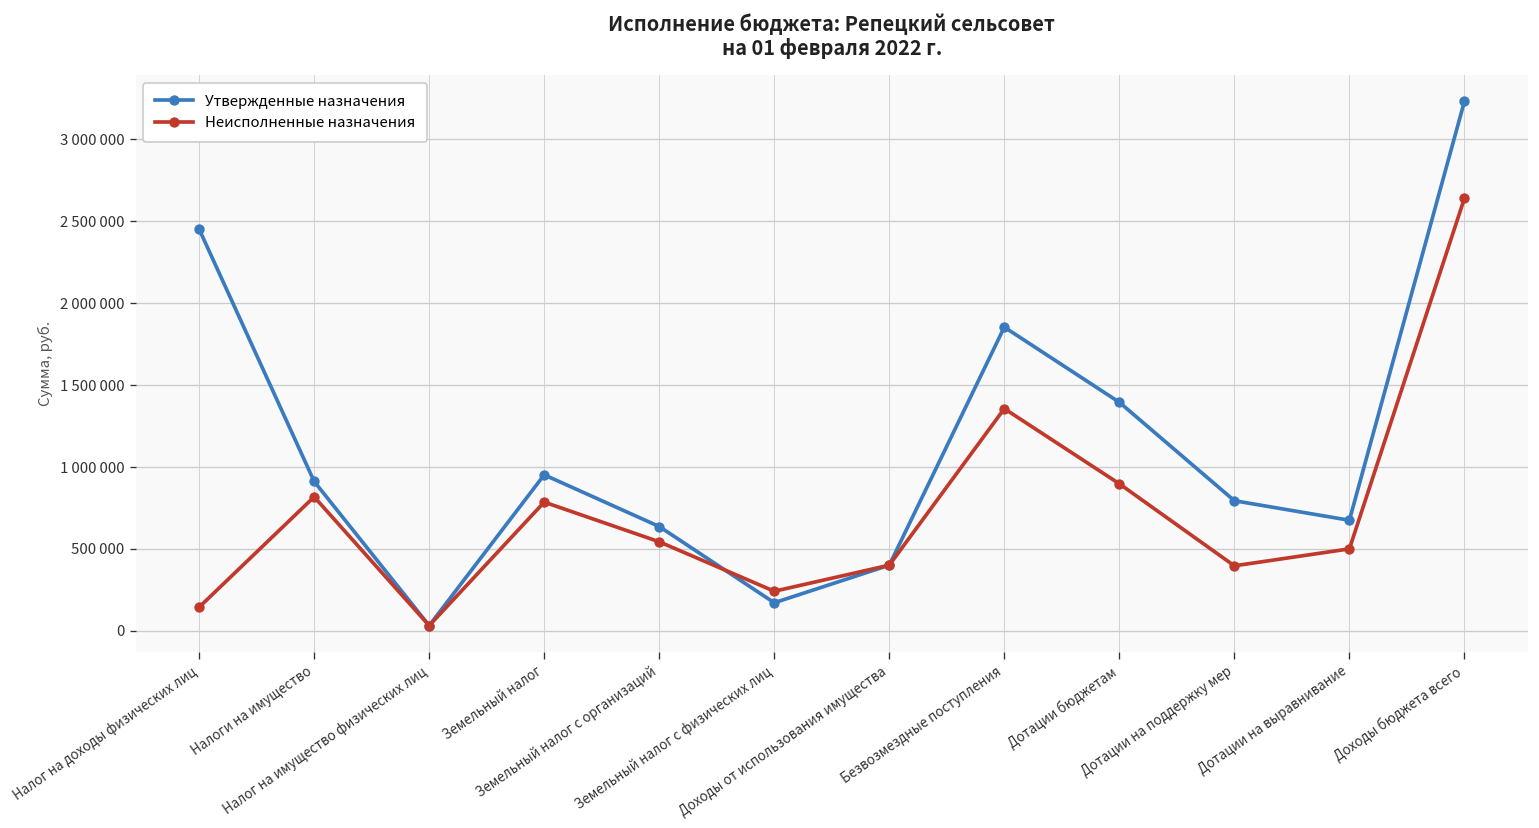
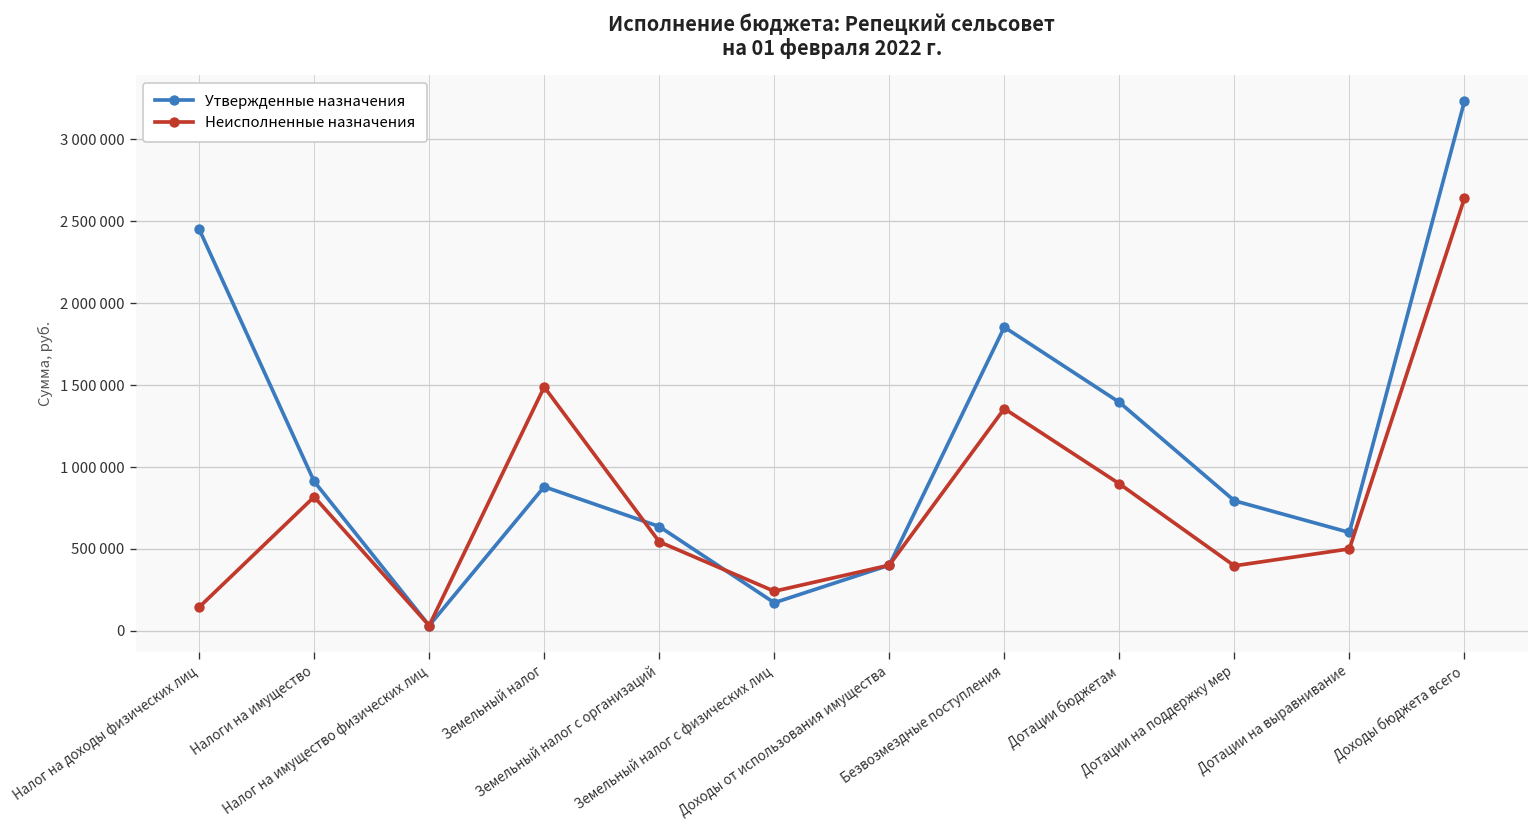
  {
    "Утвержденные назначения": {
      "Налог на доходы физических лиц": 2450000,
      "Налоги на имущество": 910000,
-     "Земельный налог": 950000,
+     "Земельный налог": 880000,
      "Земельный налог с организаций": 640000,
      "Земельный налог с физических лиц": 170000,
      "Безвозмездные поступления": 1850000,
      "Дотации бюджетам": 1400000,
      "Дотации на поддержку мер": 790000,
-     "Дотации на выравнивание": 680000,
+     "Дотации на выравнивание": 600000,
      "Доходы бюджета всего": 3230000
    },
    "Неисполненные назначения": {
      "Налог на доходы физических лиц": 140000,
      "Налоги на имущество": 820000,
-     "Земельный налог": 790000,
+     "Земельный налог": 1490000,
      "Земельный налог с организаций": 540000,
      "Земельный налог с физических лиц": 240000,
      "Безвозмездные поступления": 1360000,
      "Дотации бюджетам": 900000,
      "Дотации на поддержку мер": 400000,
      "Дотации на выравнивание": 500000,
      "Доходы бюджета всего": 2640000
    }
  }
